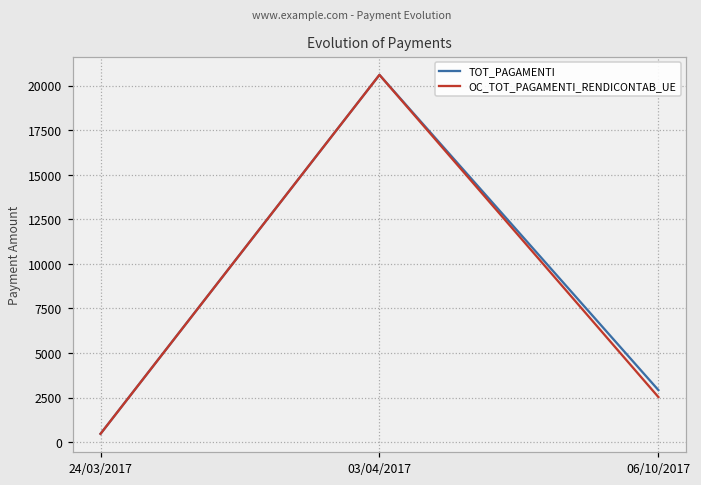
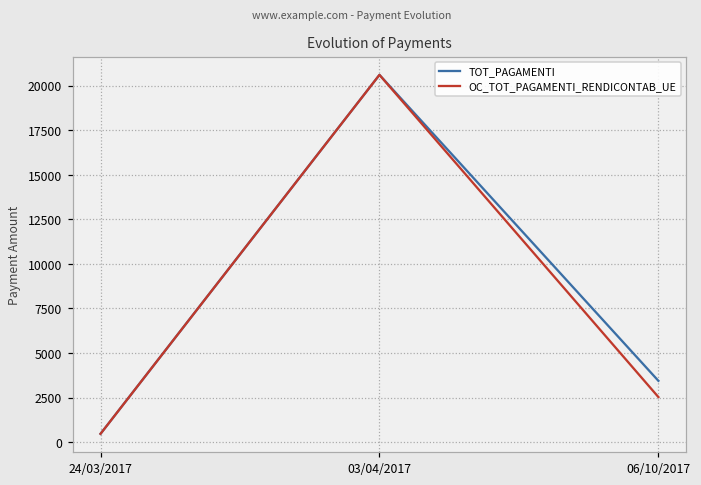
  {
    "TOT_PAGAMENTI": {
-     "06/10/2017": 2900
+     "06/10/2017": 3400
    },
    "OC_TOT_PAGAMENTI_RENDICONTAB_UE": {
      "06/10/2017": 2500
    }
  }
